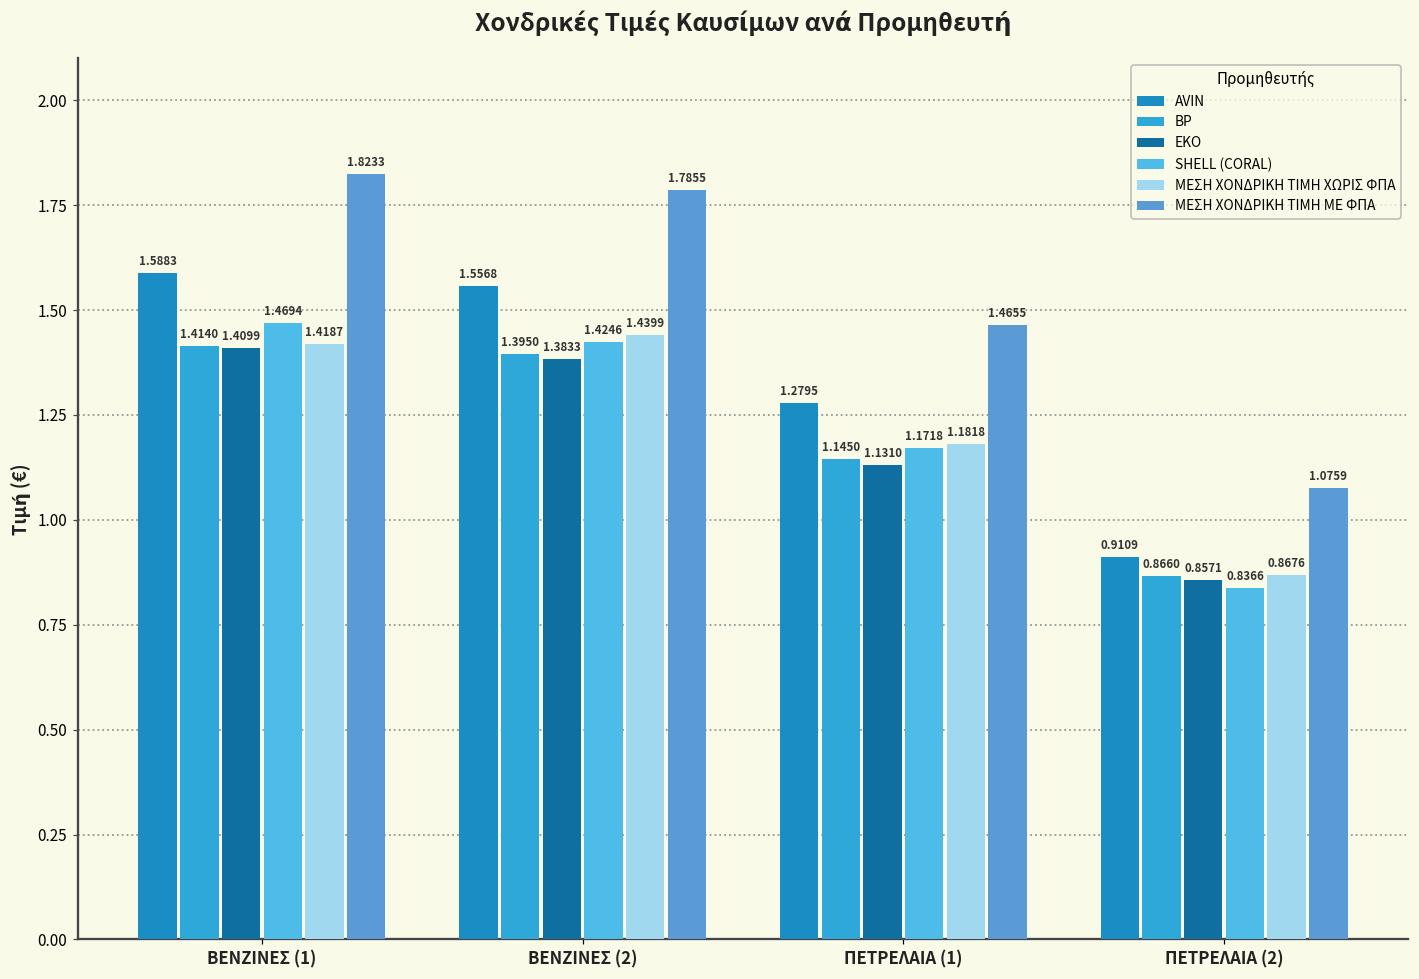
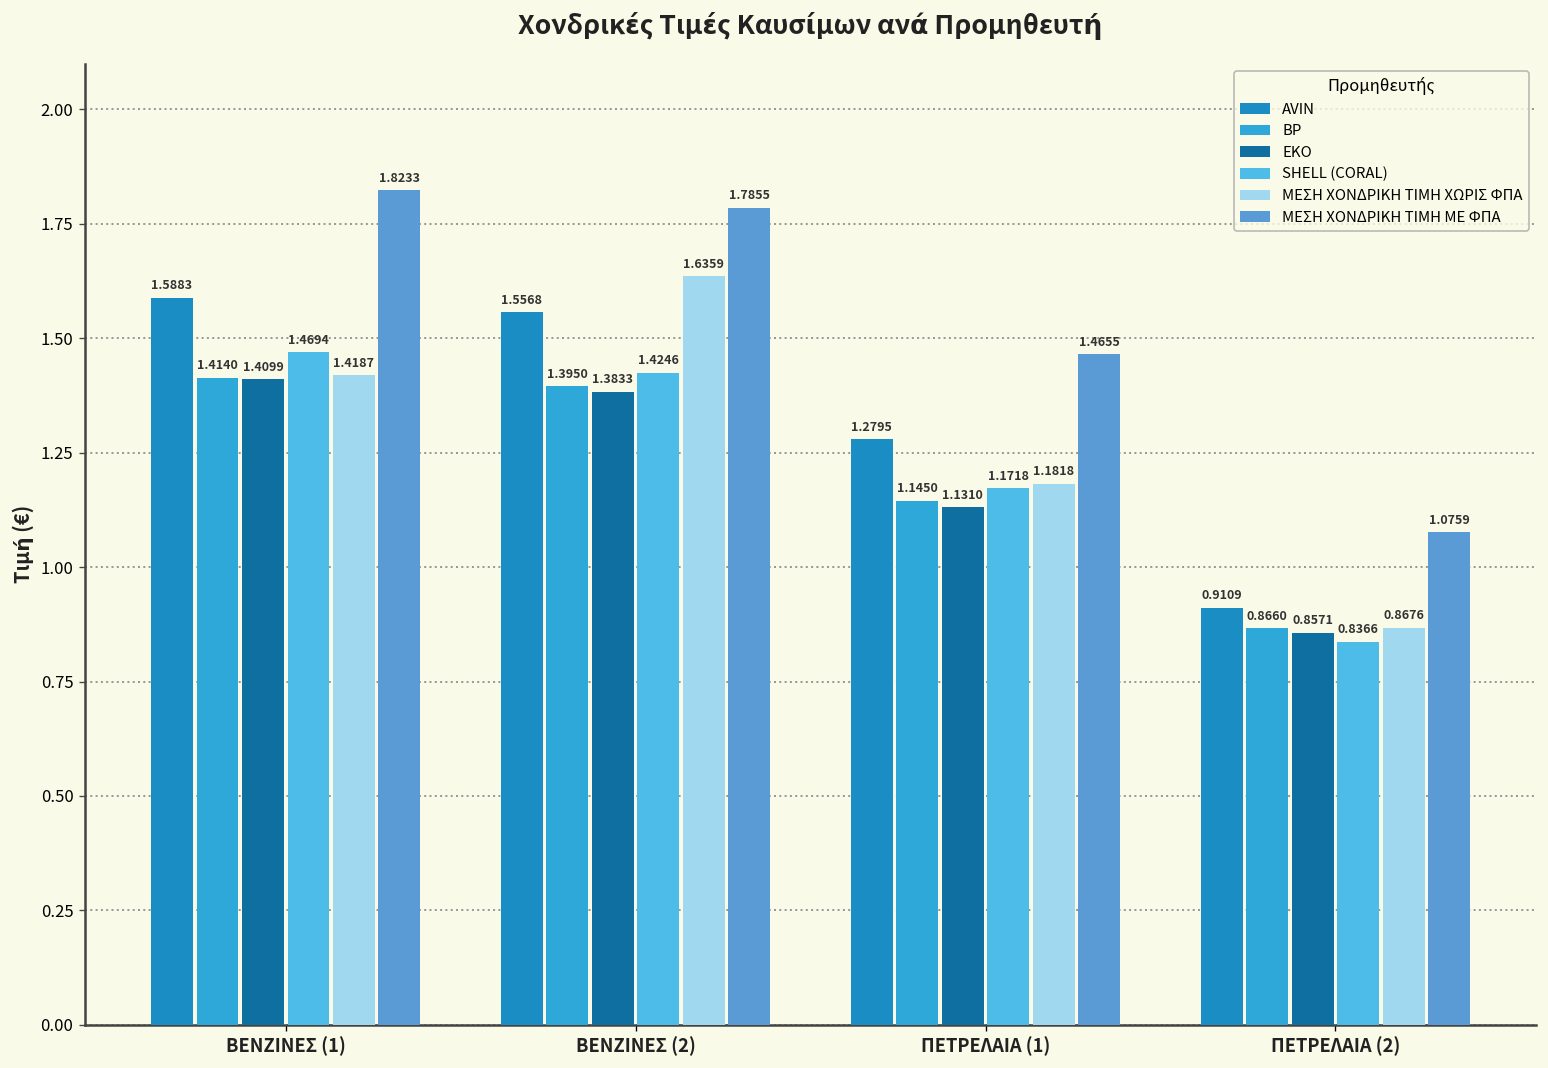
  {
    "ΜΕΣΗ ΧΟΝΔΡΙΚΗ ΤΙΜΗ ΧΩΡΙΣ ΦΠΑ": {
      "ΒΕΝΖΙΝΕΣ (1)": 1.4187,
-     "ΒΕΝΖΙΝΕΣ (2)": 1.4399,
+     "ΒΕΝΖΙΝΕΣ (2)": 1.6359,
      "ΠΕΤΡΕΛΑΙΑ (1)": 1.1818,
      "ΠΕΤΡΕΛΑΙΑ (2)": 0.8676
    }
  }
